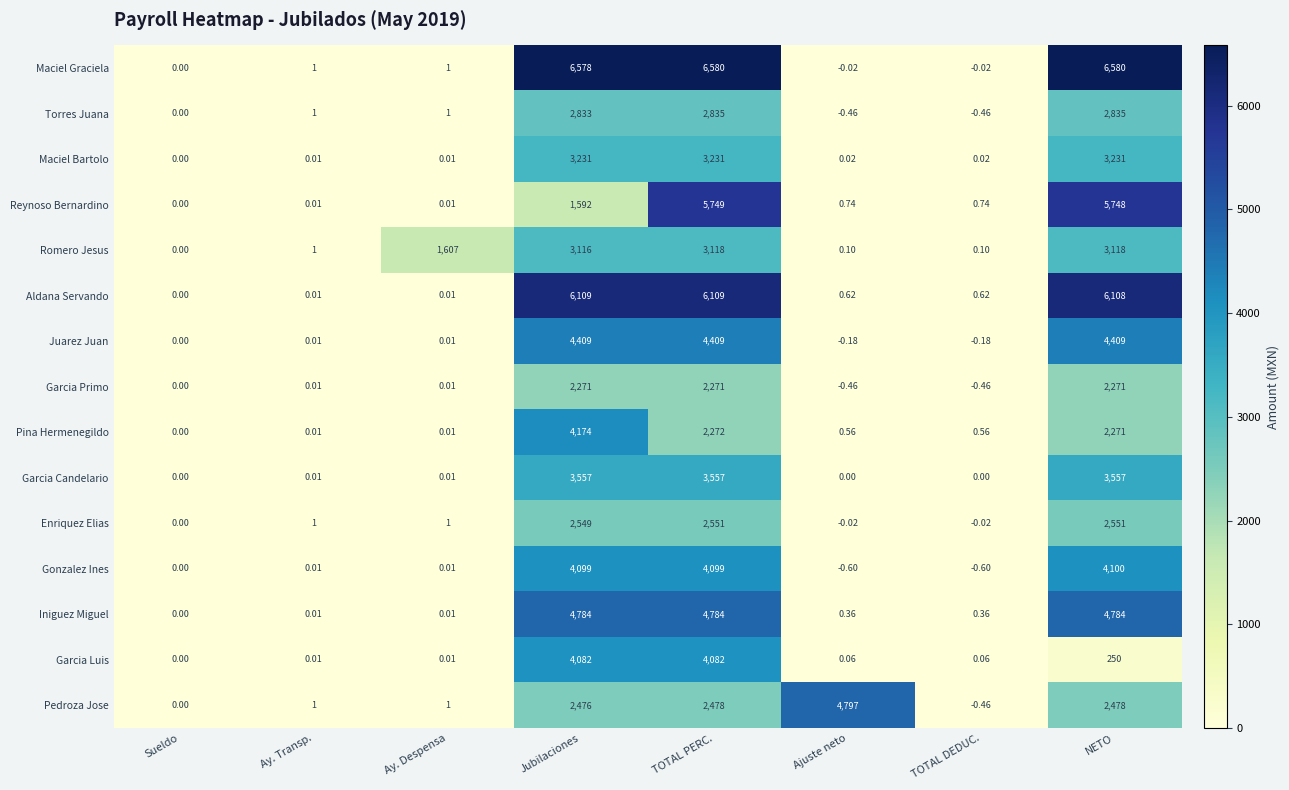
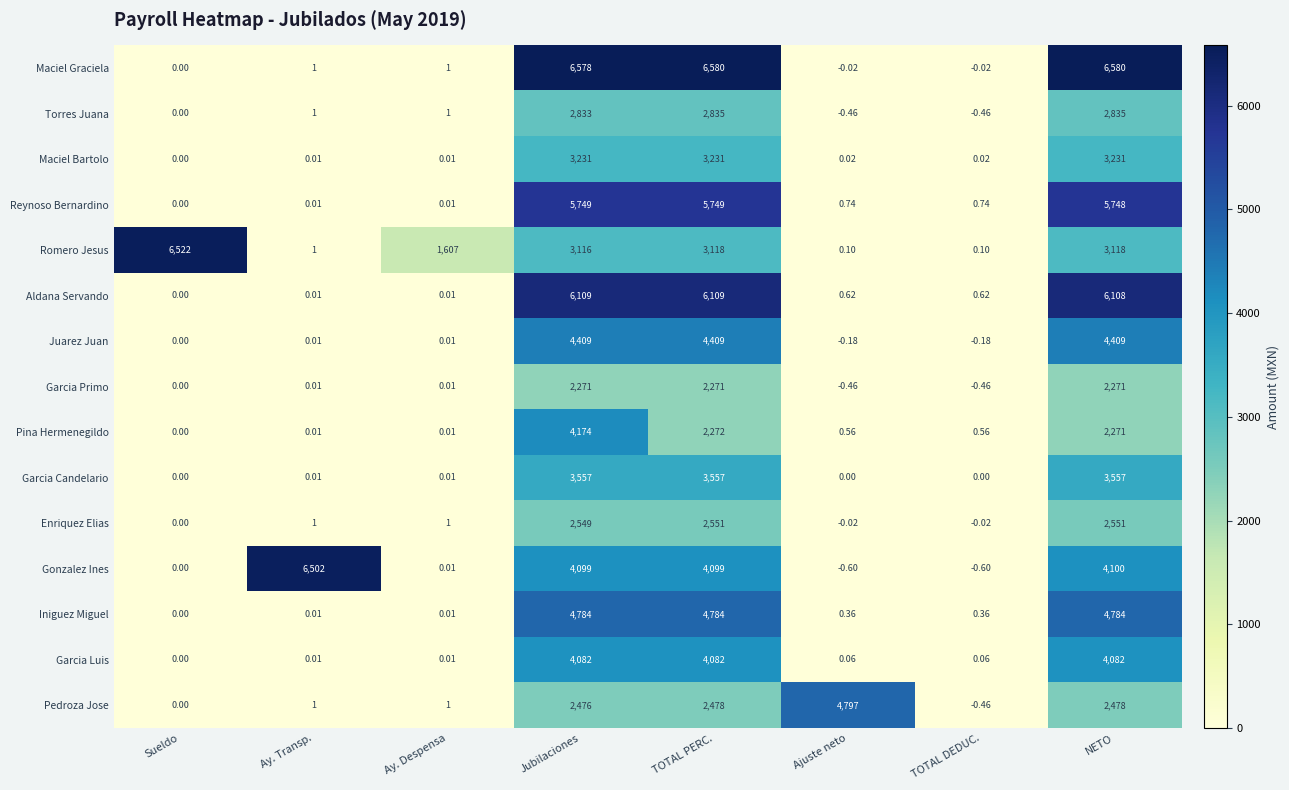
  {
    "Maciel Graciela": {
      "Sueldo": "0.00",
      "Ay. Transp.": "1",
      "Ay. Despensa": "1",
      "Jubilaciones": "6,578",
      "TOTAL PERC.": "6,580",
      "Ajuste neto": "-0.02",
      "TOTAL DEDUC.": "-0.02",
      "NETO": "6,580"
    },
    "Torres Juana": {
      "Sueldo": "0.00",
      "Ay. Transp.": "1",
      "Ay. Despensa": "1",
      "Jubilaciones": "2,833",
      "TOTAL PERC.": "2,835",
      "Ajuste neto": "-0.46",
      "TOTAL DEDUC.": "-0.46",
      "NETO": "2,835"
    },
    "Maciel Bartolo": {
      "Sueldo": "0.00",
      "Ay. Transp.": "0.01",
      "Ay. Despensa": "0.01",
      "Jubilaciones": "3,231",
      "TOTAL PERC.": "3,231",
      "Ajuste neto": "0.02",
      "TOTAL DEDUC.": "0.02",
      "NETO": "3,231"
    },
    "Reynoso Bernardino": {
      "Sueldo": "0.00",
      "Ay. Transp.": "0.01",
      "Ay. Despensa": "0.01",
-     "Jubilaciones": "1,592",
+     "Jubilaciones": "5,749",
      "TOTAL PERC.": "5,749",
      "Ajuste neto": "0.74",
      "TOTAL DEDUC.": "0.74",
      "NETO": "5,748"
    },
    "Romero Jesus": {
-     "Sueldo": "0.00",
+     "Sueldo": "6,522",
      "Ay. Transp.": "1",
      "Ay. Despensa": "1,607",
      "Jubilaciones": "3,116",
      "TOTAL PERC.": "3,118",
      "Ajuste neto": "0.10",
      "TOTAL DEDUC.": "0.10",
      "NETO": "3,118"
    },
    "Aldana Servando": {
      "Sueldo": "0.00",
      "Ay. Transp.": "0.01",
      "Ay. Despensa": "0.01",
      "Jubilaciones": "6,109",
      "TOTAL PERC.": "6,109",
      "Ajuste neto": "0.62",
      "TOTAL DEDUC.": "0.62",
      "NETO": "6,108"
    },
    "Juarez Juan": {
      "Sueldo": "0.00",
      "Ay. Transp.": "0.01",
      "Ay. Despensa": "0.01",
      "Jubilaciones": "4,409",
      "TOTAL PERC.": "4,409",
      "Ajuste neto": "-0.18",
      "TOTAL DEDUC.": "-0.18",
      "NETO": "4,409"
    },
    "Garcia Primo": {
      "Sueldo": "0.00",
      "Ay. Transp.": "0.01",
      "Ay. Despensa": "0.01",
      "Jubilaciones": "2,271",
      "TOTAL PERC.": "2,271",
      "Ajuste neto": "-0.46",
      "TOTAL DEDUC.": "-0.46",
      "NETO": "2,271"
    },
    "Pina Hermenegildo": {
      "Sueldo": "0.00",
      "Ay. Transp.": "0.01",
      "Ay. Despensa": "0.01",
      "Jubilaciones": "4,174",
      "TOTAL PERC.": "2,272",
      "Ajuste neto": "0.56",
      "TOTAL DEDUC.": "0.56",
      "NETO": "2,271"
    },
    "Garcia Candelario": {
      "Sueldo": "0.00",
      "Ay. Transp.": "0.01",
      "Ay. Despensa": "0.01",
      "Jubilaciones": "3,557",
      "TOTAL PERC.": "3,557",
      "Ajuste neto": "0.00",
      "TOTAL DEDUC.": "0.00",
      "NETO": "3,557"
    },
    "Enriquez Elias": {
      "Sueldo": "0.00",
      "Ay. Transp.": "1",
      "Ay. Despensa": "1",
      "Jubilaciones": "2,549",
      "TOTAL PERC.": "2,551",
      "Ajuste neto": "-0.02",
      "TOTAL DEDUC.": "-0.02",
      "NETO": "2,551"
    },
    "Gonzalez Ines": {
      "Sueldo": "0.00",
-     "Ay. Transp.": "0.01",
+     "Ay. Transp.": "6,502",
      "Ay. Despensa": "0.01",
      "Jubilaciones": "4,099",
      "TOTAL PERC.": "4,099",
      "Ajuste neto": "-0.60",
      "TOTAL DEDUC.": "-0.60",
      "NETO": "4,100"
    },
    "Iniguez Miguel": {
      "Sueldo": "0.00",
      "Ay. Transp.": "0.01",
      "Ay. Despensa": "0.01",
      "Jubilaciones": "4,784",
      "TOTAL PERC.": "4,784",
      "Ajuste neto": "0.36",
      "TOTAL DEDUC.": "0.36",
      "NETO": "4,784"
    },
    "Garcia Luis": {
      "Sueldo": "0.00",
      "Ay. Transp.": "0.01",
      "Ay. Despensa": "0.01",
      "Jubilaciones": "4,082",
      "TOTAL PERC.": "4,082",
      "Ajuste neto": "0.06",
      "TOTAL DEDUC.": "0.06",
-     "NETO": "250"
+     "NETO": "4,082"
    },
    "Pedroza Jose": {
      "Sueldo": "0.00",
      "Ay. Transp.": "1",
      "Ay. Despensa": "1",
      "Jubilaciones": "2,476",
      "TOTAL PERC.": "2,478",
      "Ajuste neto": "4,797",
      "TOTAL DEDUC.": "-0.46",
      "NETO": "2,478"
    }
  }
